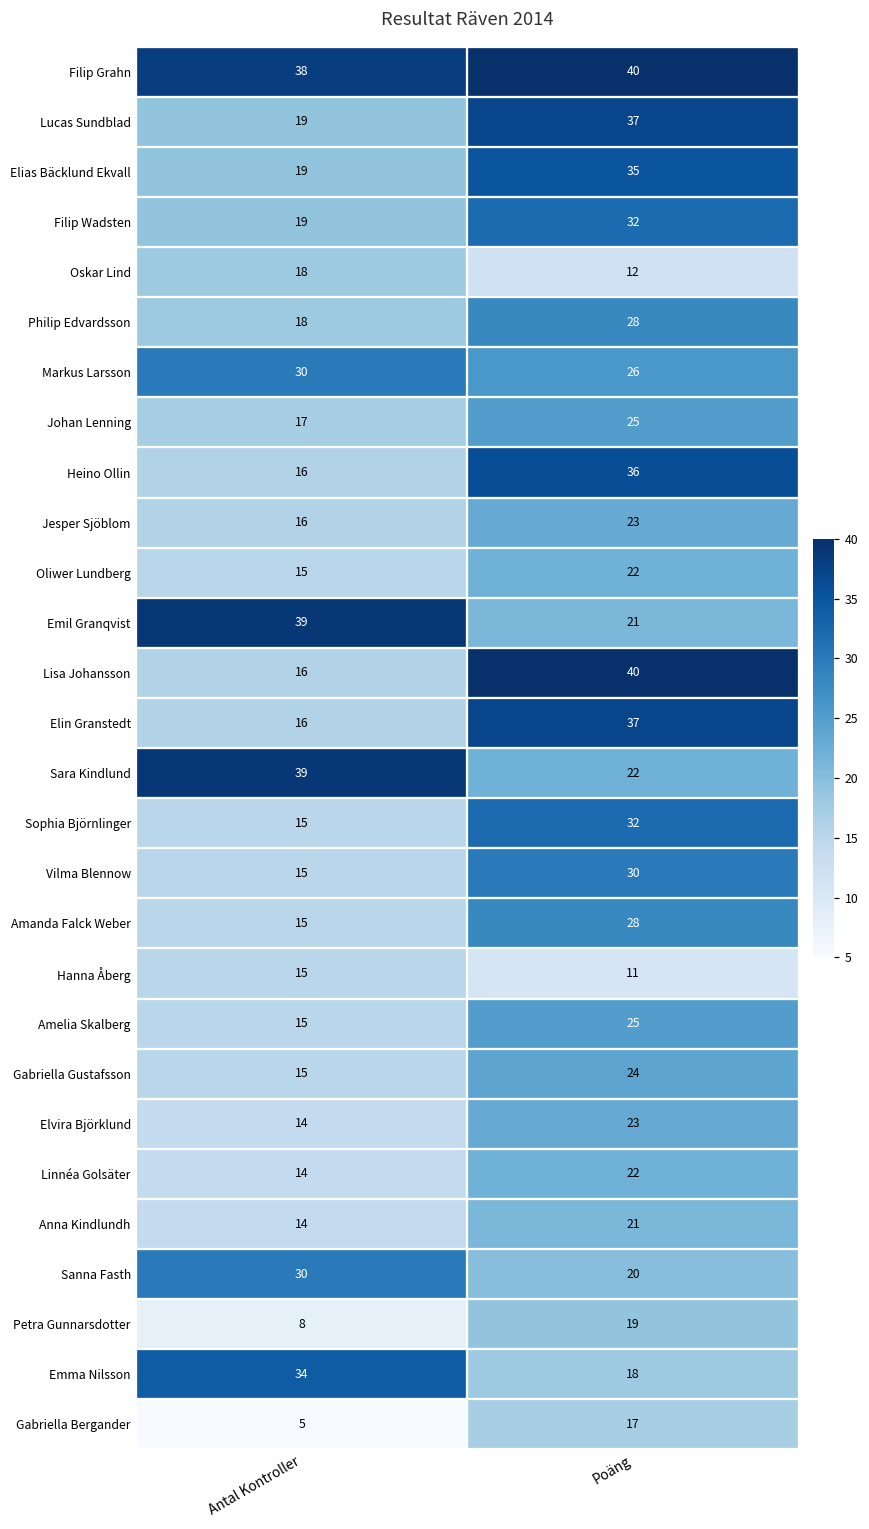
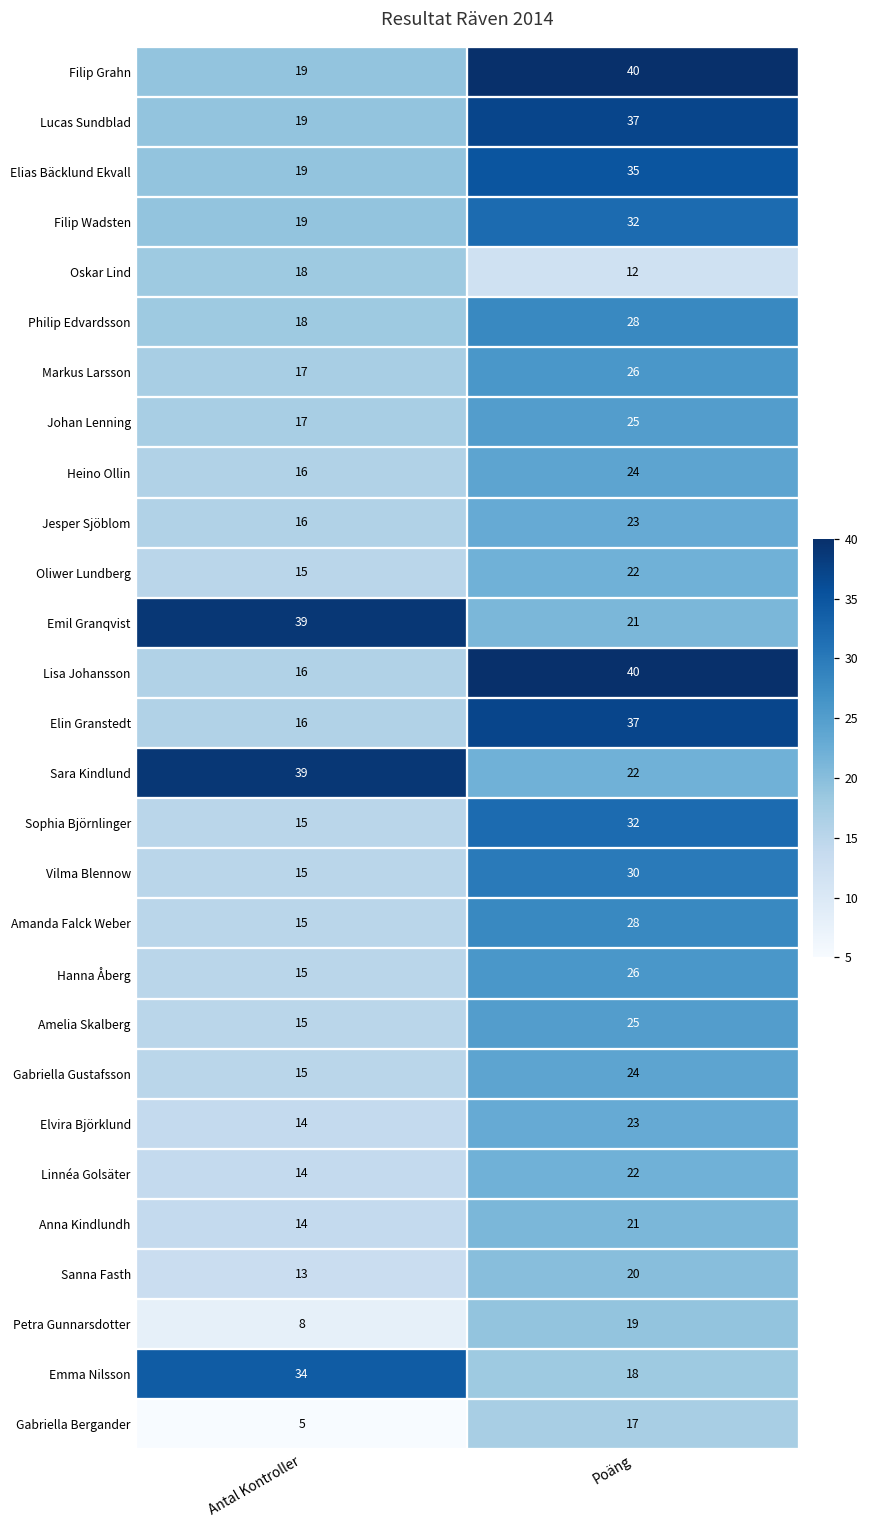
  {
    "Filip Grahn": {
-     "Antal Kontroller": 38,
+     "Antal Kontroller": 19,
      "Poäng": 40
    },
    "Lucas Sundblad": {
      "Antal Kontroller": 19,
      "Poäng": 37
    },
    "Elias Bäcklund Ekvall": {
      "Antal Kontroller": 19,
      "Poäng": 35
    },
    "Filip Wadsten": {
      "Antal Kontroller": 19,
      "Poäng": 32
    },
    "Oskar Lind": {
      "Antal Kontroller": 18,
      "Poäng": 12
    },
    "Philip Edvardsson": {
      "Antal Kontroller": 18,
      "Poäng": 28
    },
    "Markus Larsson": {
-     "Antal Kontroller": 30,
+     "Antal Kontroller": 17,
      "Poäng": 26
    },
    "Johan Lenning": {
      "Antal Kontroller": 17,
      "Poäng": 25
    },
    "Heino Ollin": {
      "Antal Kontroller": 16,
-     "Poäng": 36
+     "Poäng": 24
    },
    "Jesper Sjöblom": {
      "Antal Kontroller": 16,
      "Poäng": 23
    },
    "Oliwer Lundberg": {
      "Antal Kontroller": 15,
      "Poäng": 22
    },
    "Emil Granqvist": {
      "Antal Kontroller": 39,
      "Poäng": 21
    },
    "Lisa Johansson": {
      "Antal Kontroller": 16,
      "Poäng": 40
    },
    "Elin Granstedt": {
      "Antal Kontroller": 16,
      "Poäng": 37
    },
    "Sara Kindlund": {
      "Antal Kontroller": 39,
      "Poäng": 22
    },
    "Sophia Björnlinger": {
      "Antal Kontroller": 15,
      "Poäng": 32
    },
    "Vilma Blennow": {
      "Antal Kontroller": 15,
      "Poäng": 30
    },
    "Amanda Falck Weber": {
      "Antal Kontroller": 15,
      "Poäng": 28
    },
    "Hanna Åberg": {
      "Antal Kontroller": 15,
-     "Poäng": 11
+     "Poäng": 26
    },
    "Amelia Skalberg": {
      "Antal Kontroller": 15,
      "Poäng": 25
    },
    "Gabriella Gustafsson": {
      "Antal Kontroller": 15,
      "Poäng": 24
    },
    "Elvira Björklund": {
      "Antal Kontroller": 14,
      "Poäng": 23
    },
    "Linnéa Golsäter": {
      "Antal Kontroller": 14,
      "Poäng": 22
    },
    "Anna Kindlundh": {
      "Antal Kontroller": 14,
      "Poäng": 21
    },
    "Sanna Fasth": {
-     "Antal Kontroller": 30,
+     "Antal Kontroller": 13,
      "Poäng": 20
    },
    "Petra Gunnarsdotter": {
      "Antal Kontroller": 8,
      "Poäng": 19
    },
    "Emma Nilsson": {
      "Antal Kontroller": 34,
      "Poäng": 18
    },
    "Gabriella Bergander": {
      "Antal Kontroller": 5,
      "Poäng": 17
    }
  }
